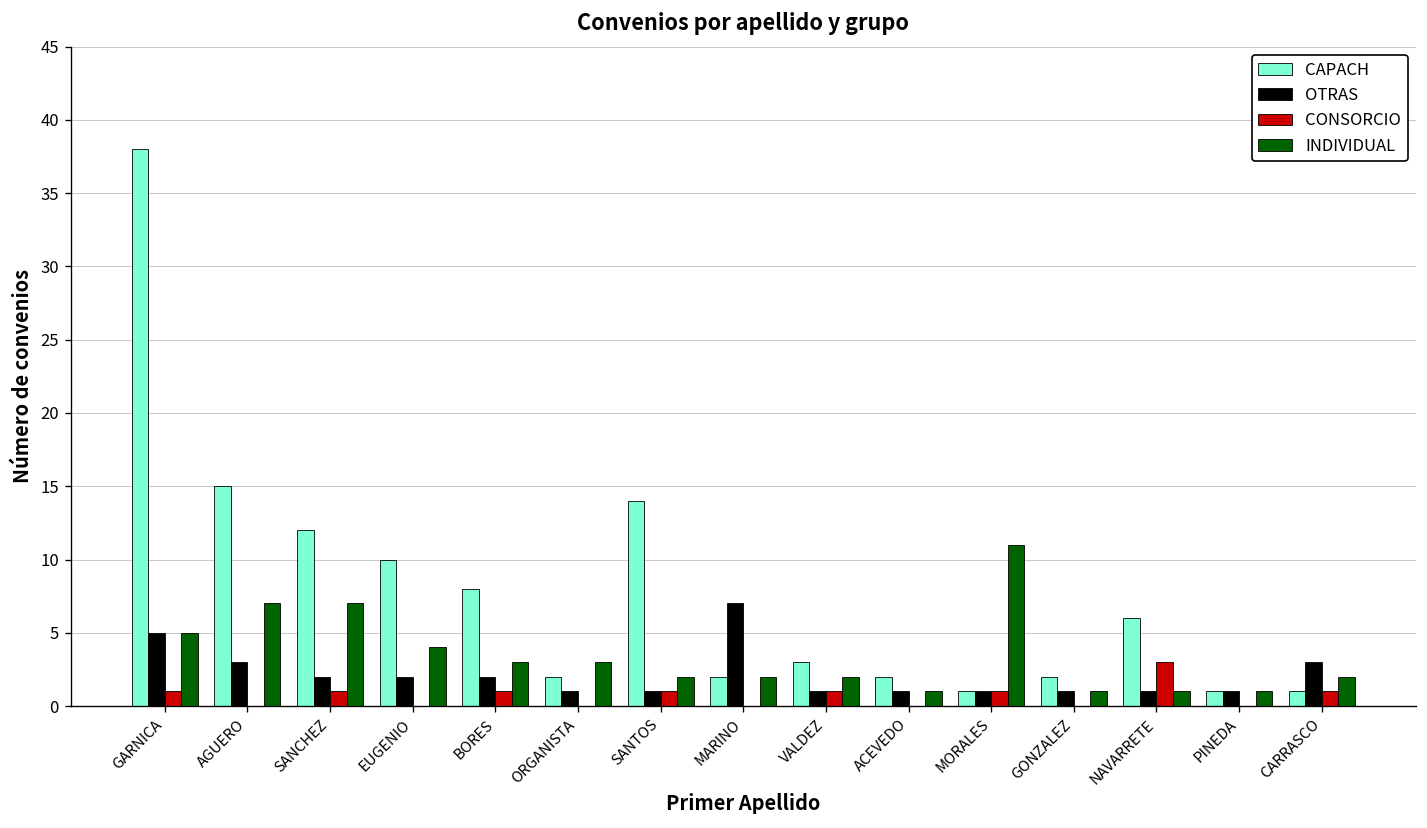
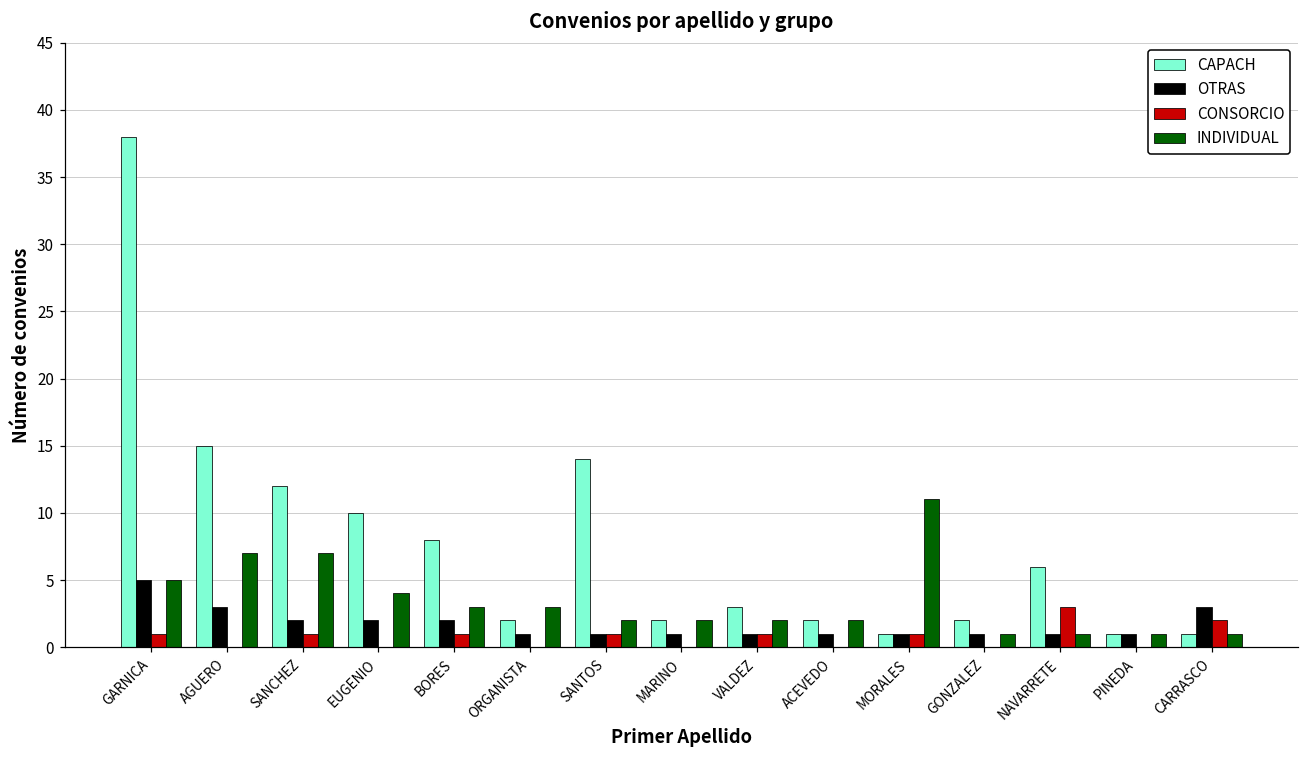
  {
    "CAPACH": {
      "GARNICA": 38,
      "AGUERO": 15,
      "SANCHEZ": 12,
      "EUGENIO": 10,
      "BORES": 8,
      "ORGANISTA": 2,
      "SANTOS": 14,
      "MARINO": 2,
      "VALDEZ": 3,
      "ACEVEDO": 2,
      "MORALES": 1,
      "GONZALEZ": 2,
      "NAVARRETE": 6,
      "PINEDA": 1,
      "CARRASCO": 1
    },
    "OTRAS": {
      "GARNICA": 5,
      "AGUERO": 3,
      "SANCHEZ": 2,
      "EUGENIO": 2,
      "BORES": 2,
      "ORGANISTA": 1,
      "SANTOS": 1,
-     "MARINO": 7,
+     "MARINO": 1,
      "VALDEZ": 1,
      "ACEVEDO": 1,
      "MORALES": 1,
      "GONZALEZ": 1,
      "NAVARRETE": 1,
      "PINEDA": 1,
      "CARRASCO": 3
    },
    "CONSORCIO": {
      "GARNICA": 1,
      "AGUERO": 0,
      "SANCHEZ": 1,
      "EUGENIO": 0,
      "BORES": 1,
      "ORGANISTA": 0,
      "SANTOS": 1,
      "MARINO": 0,
      "VALDEZ": 1,
      "ACEVEDO": 0,
      "MORALES": 1,
      "GONZALEZ": 0,
      "NAVARRETE": 3,
      "PINEDA": 0,
-     "CARRASCO": 1
+     "CARRASCO": 2
    },
    "INDIVIDUAL": {
      "GARNICA": 5,
      "AGUERO": 7,
      "SANCHEZ": 7,
      "EUGENIO": 4,
      "BORES": 3,
      "ORGANISTA": 3,
      "SANTOS": 2,
      "MARINO": 2,
      "VALDEZ": 2,
-     "ACEVEDO": 1,
+     "ACEVEDO": 2,
      "MORALES": 11,
      "GONZALEZ": 1,
      "NAVARRETE": 1,
      "PINEDA": 1,
-     "CARRASCO": 2
+     "CARRASCO": 1
    }
  }
